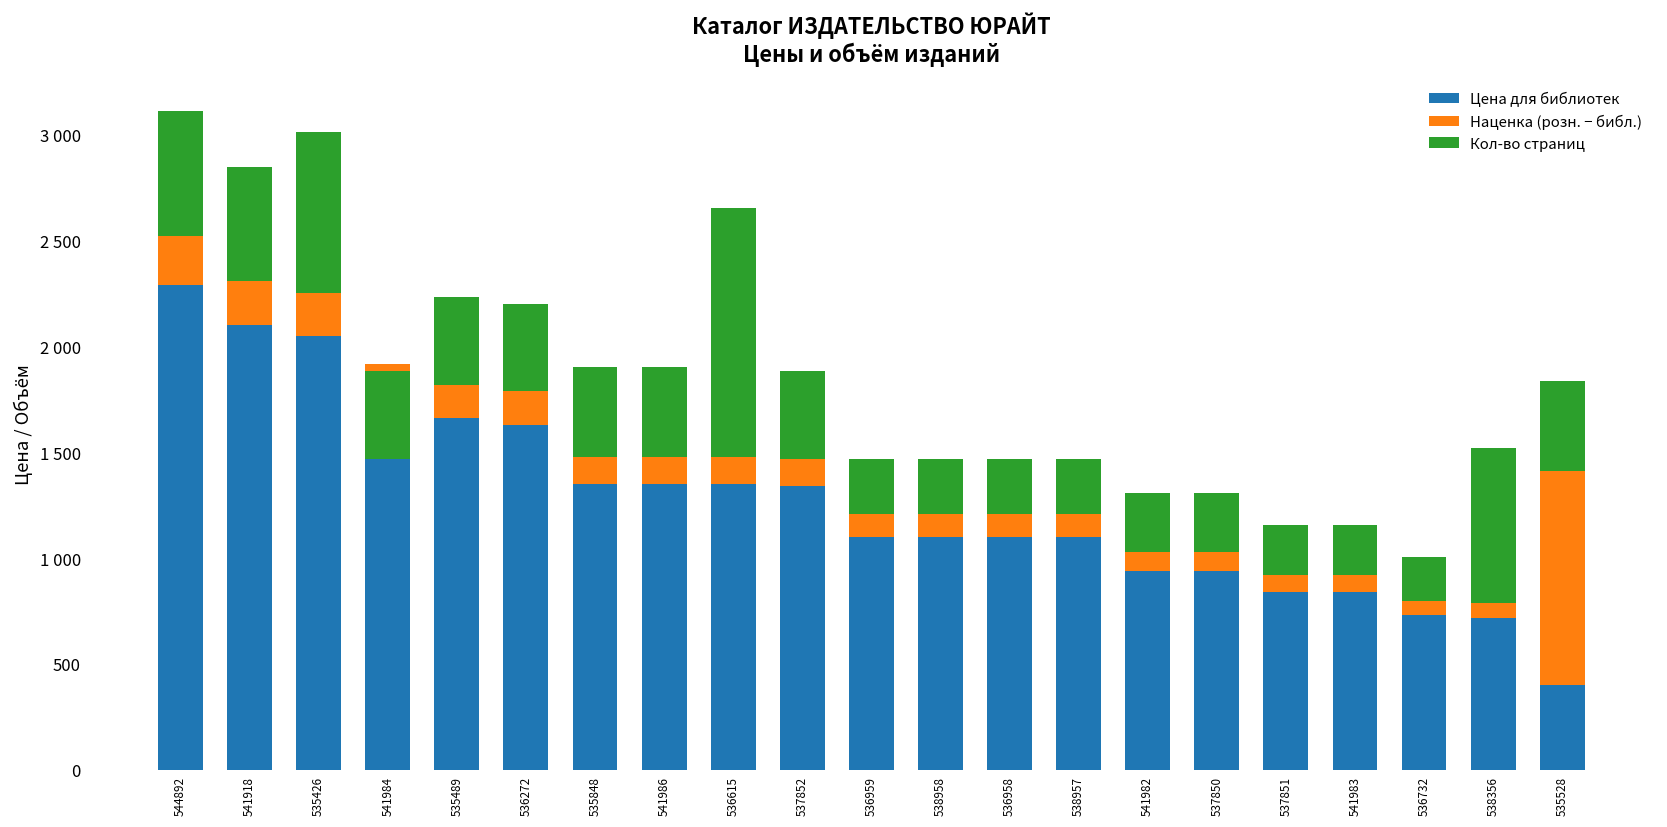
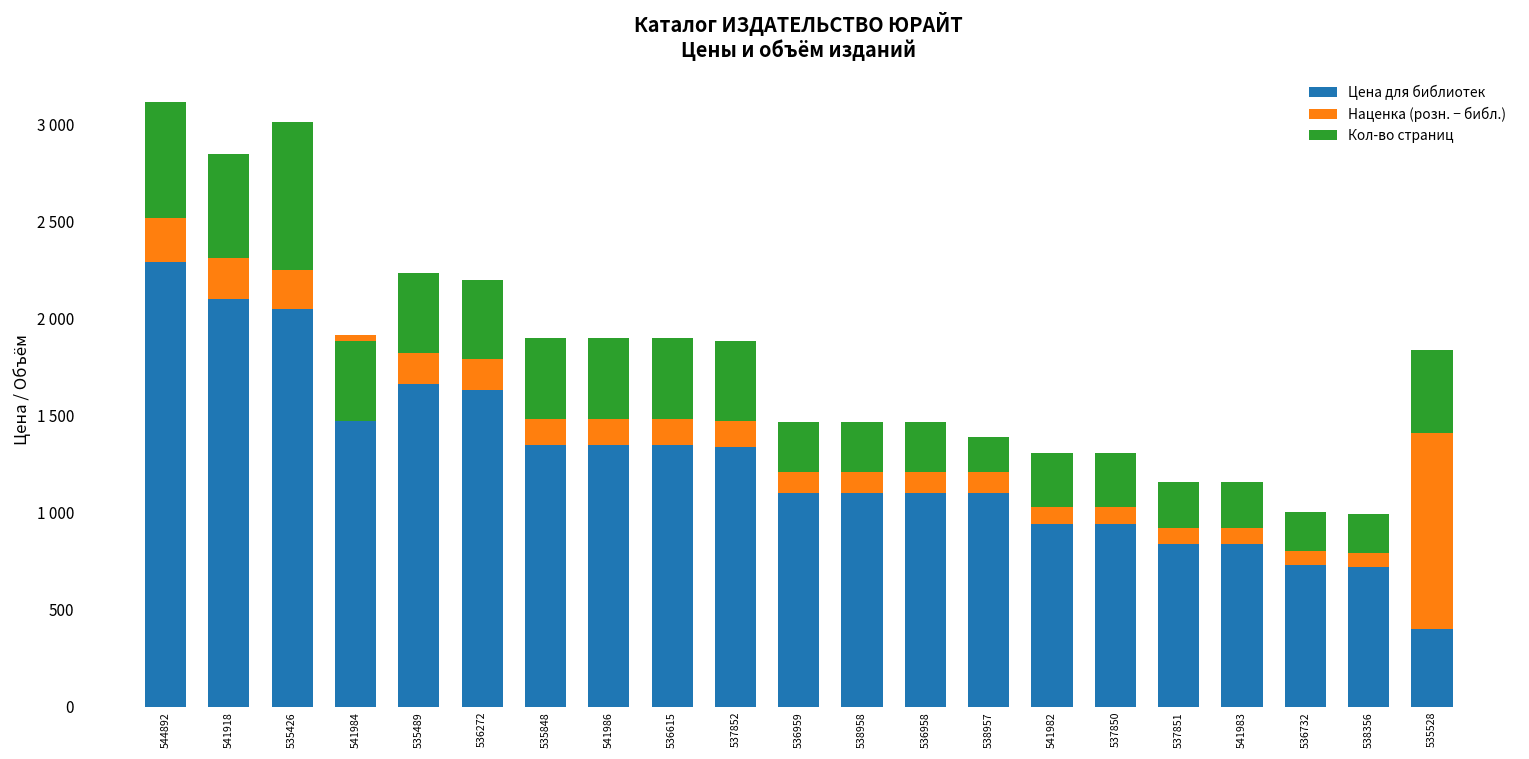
  {
    "Цена для библиотек": {
      "544892": 2290,
      "541918": 2100,
      "535426": 2050,
      "541984": 1910,
      "535489": 1660,
      "536272": 1630,
      "535848": 1350,
      "541986": 1350,
      "536615": 1350,
      "537852": 1340,
      "536959": 1100,
      "538958": 1100,
      "536958": 1100,
      "538957": 1100,
      "541982": 940,
      "537850": 940,
      "537851": 840,
      "541983": 840,
      "536732": 730,
      "538356": 720,
      "535528": 400
    },
    "Кол-во страниц": {
      "544892": 590,
      "541918": 540,
      "535426": 760,
      "535489": 410,
      "536272": 410,
      "535848": 420,
      "541986": 420,
-     "536615": 1180,
+     "536615": 420,
      "537852": 420,
      "536959": 260,
      "538958": 260,
      "536958": 260,
-     "538957": 260,
+     "538957": 180,
      "541982": 280,
      "537850": 280,
      "537851": 240,
      "541983": 240,
      "536732": 200,
-     "538356": 730,
+     "538356": 200,
      "535528": 430
    }
  }
